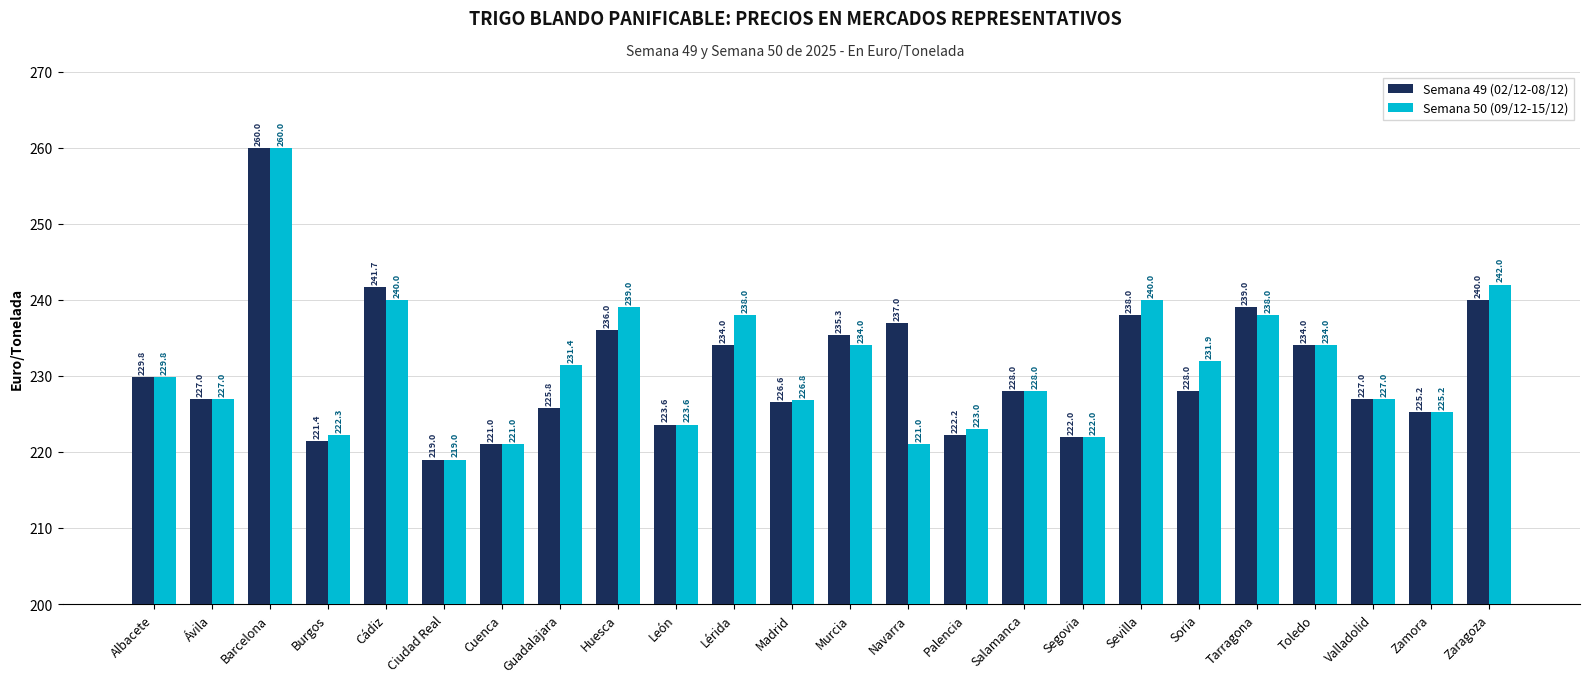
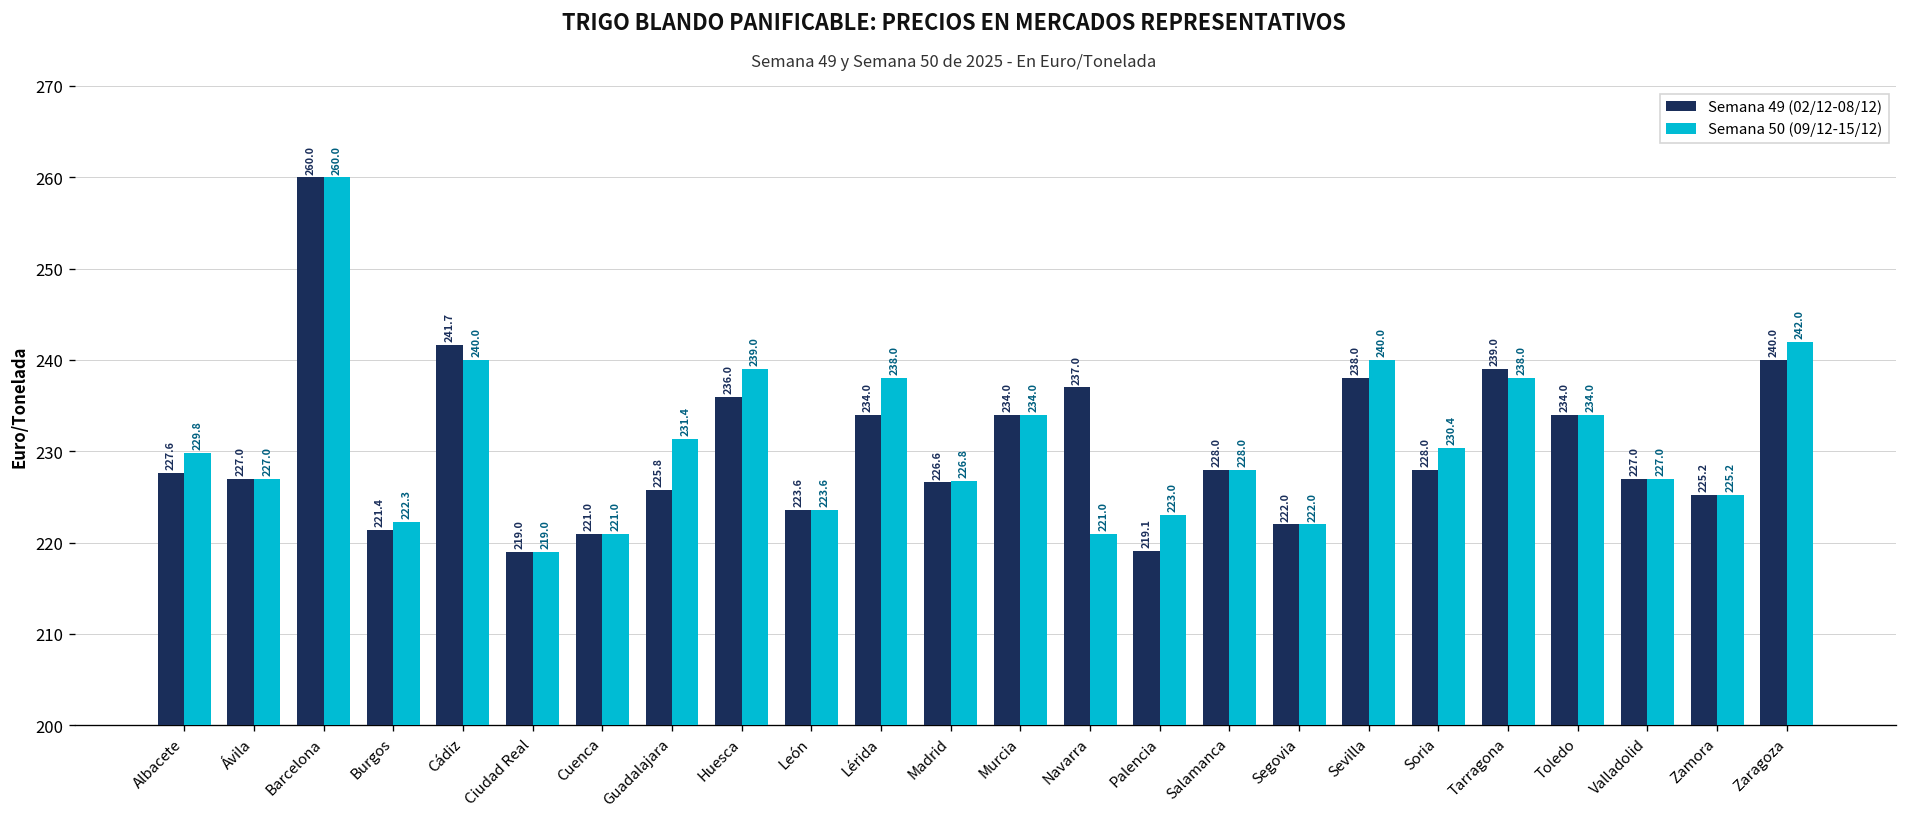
  {
    "Semana 49 (02/12-08/12)": {
-     "Albacete": 229.8,
+     "Albacete": 227.6,
      "Ávila": 227.0,
      "Barcelona": 260.0,
      "Burgos": 221.4,
      "Cádiz": 241.7,
      "Ciudad Real": 219.0,
      "Cuenca": 221.0,
      "Guadalajara": 225.8,
      "Huesca": 236.0,
      "León": 223.6,
      "Lérida": 234.0,
      "Madrid": 226.6,
-     "Murcia": 235.3,
+     "Murcia": 234.0,
      "Navarra": 237.0,
-     "Palencia": 222.2,
+     "Palencia": 219.1,
      "Salamanca": 228.0,
      "Segovia": 222.0,
      "Sevilla": 238.0,
      "Soria": 228.0,
      "Tarragona": 239.0,
      "Toledo": 234.0,
      "Valladolid": 227.0,
      "Zamora": 225.2,
      "Zaragoza": 240.0
    },
    "Semana 50 (09/12-15/12)": {
      "Albacete": 229.8,
      "Ávila": 227.0,
      "Barcelona": 260.0,
      "Burgos": 222.3,
      "Cádiz": 240.0,
      "Ciudad Real": 219.0,
      "Cuenca": 221.0,
      "Guadalajara": 231.4,
      "Huesca": 239.0,
      "León": 223.6,
      "Lérida": 238.0,
      "Madrid": 226.8,
      "Murcia": 234.0,
      "Navarra": 221.0,
      "Palencia": 223.0,
      "Salamanca": 228.0,
      "Segovia": 222.0,
      "Sevilla": 240.0,
-     "Soria": 231.9,
+     "Soria": 230.4,
      "Tarragona": 238.0,
      "Toledo": 234.0,
      "Valladolid": 227.0,
      "Zamora": 225.2,
      "Zaragoza": 242.0
    }
  }
